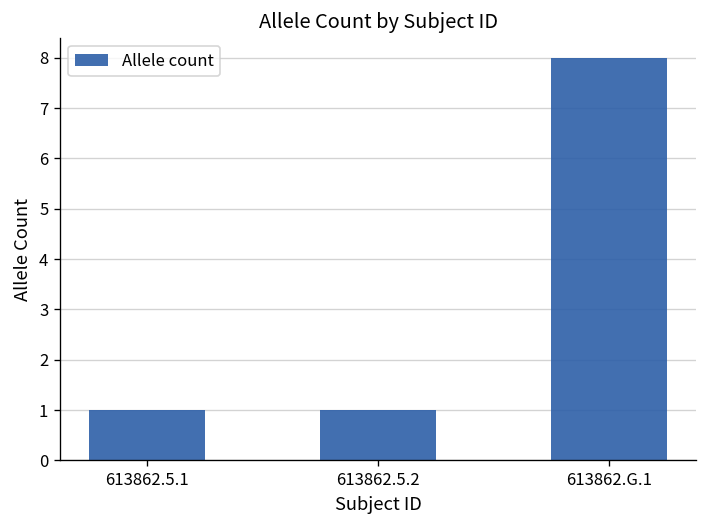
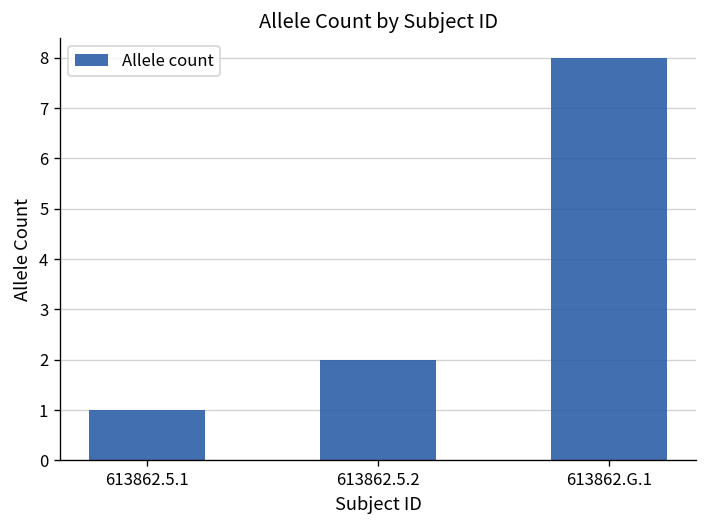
  {
    "613862.5.1": 1,
-   "613862.5.2": 1,
+   "613862.5.2": 2,
    "613862.G.1": 8
  }
